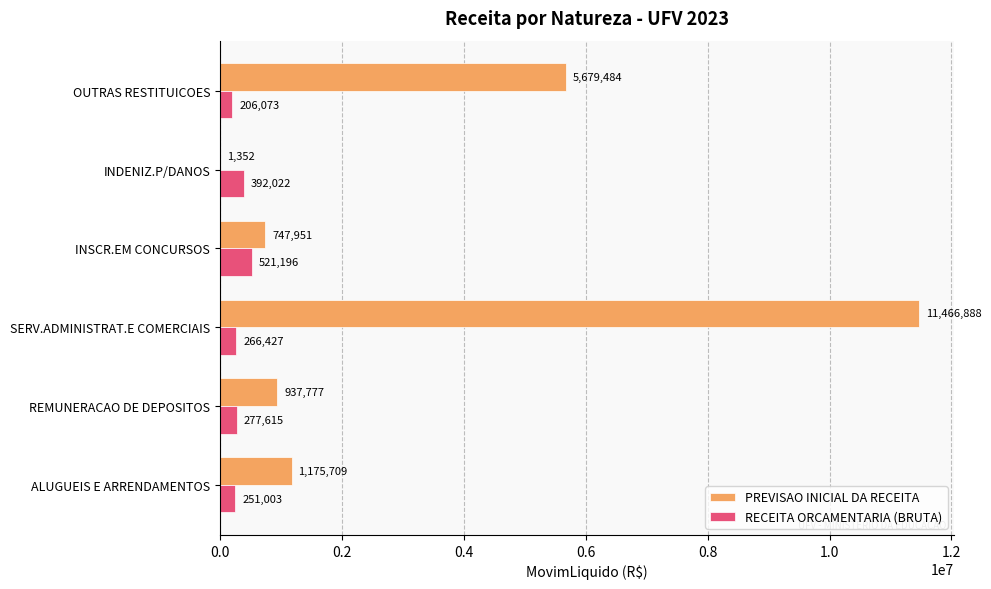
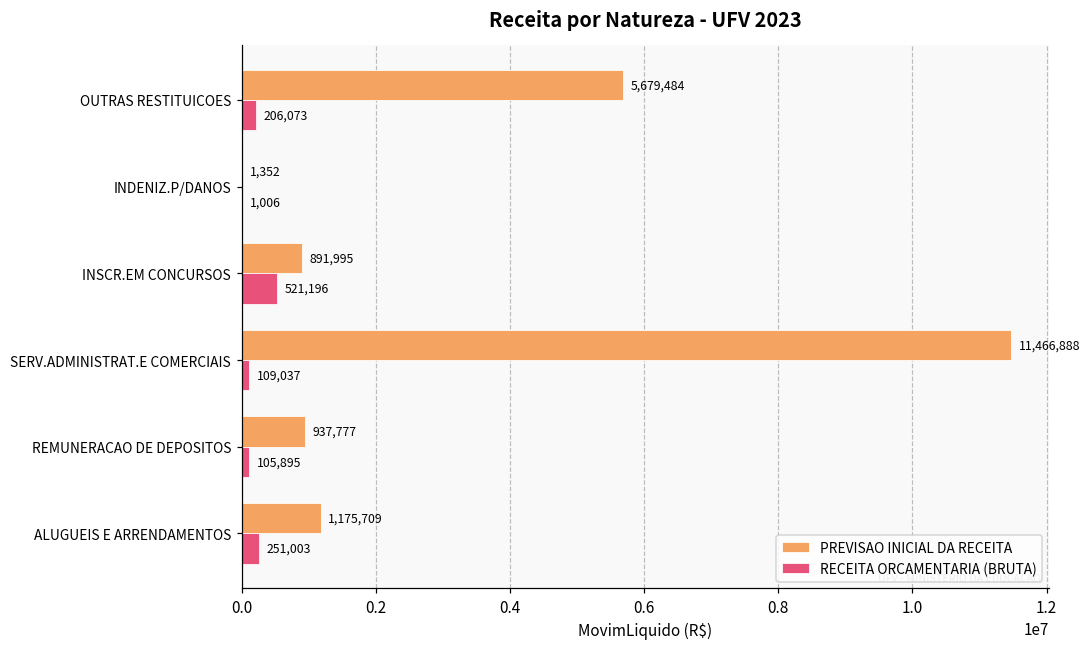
  {
    "PREVISAO INICIAL DA RECEITA": {
      "OUTRAS RESTITUICOES": "5,679,484",
      "INDENIZ.P/DANOS": "1,352",
-     "INSCR.EM CONCURSOS": "747,951",
+     "INSCR.EM CONCURSOS": "891,995",
      "SERV.ADMINISTRAT.E COMERCIAIS": "11,466,888",
      "REMUNERACAO DE DEPOSITOS": "937,777",
      "ALUGUEIS E ARRENDAMENTOS": "1,175,709"
    },
    "RECEITA ORCAMENTARIA (BRUTA)": {
      "OUTRAS RESTITUICOES": "206,073",
-     "INDENIZ.P/DANOS": "392,022",
+     "INDENIZ.P/DANOS": "1,006",
      "INSCR.EM CONCURSOS": "521,196",
-     "SERV.ADMINISTRAT.E COMERCIAIS": "266,427",
-     "REMUNERACAO DE DEPOSITOS": "277,615",
+     "SERV.ADMINISTRAT.E COMERCIAIS": "109,037",
+     "REMUNERACAO DE DEPOSITOS": "105,895",
      "ALUGUEIS E ARRENDAMENTOS": "251,003"
    }
  }
